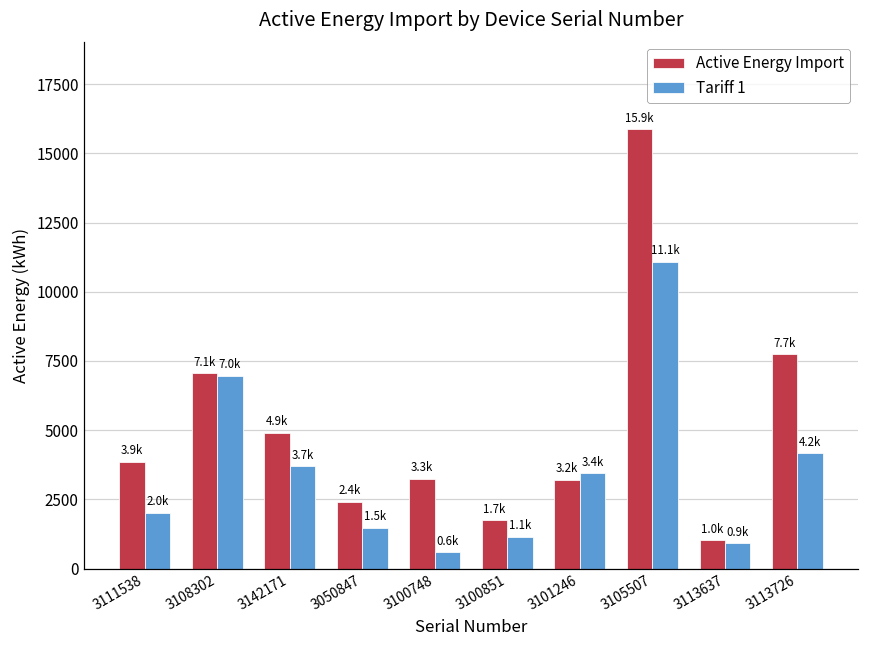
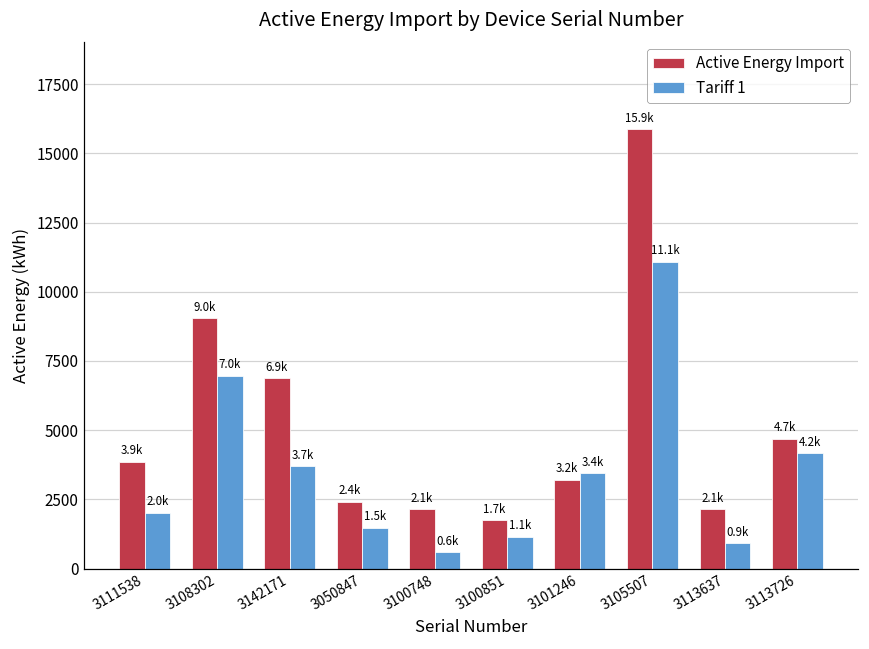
  {
    "Active Energy Import": {
      "3111538": "3.9k",
-     "3108302": "7.1k",
-     "3142171": "4.9k",
+     "3108302": "9.0k",
+     "3142171": "6.9k",
      "3050847": "2.4k",
-     "3100748": "3.3k",
+     "3100748": "2.1k",
      "3100851": "1.7k",
      "3101246": "3.2k",
      "3105507": "15.9k",
-     "3113637": "1.0k",
-     "3113726": "7.7k"
+     "3113637": "2.1k",
+     "3113726": "4.7k"
    },
    "Tariff 1": {
      "3111538": "2.0k",
      "3108302": "7.0k",
      "3142171": "3.7k",
      "3050847": "1.5k",
      "3100748": "0.6k",
      "3100851": "1.1k",
      "3101246": "3.4k",
      "3105507": "11.1k",
      "3113637": "0.9k",
      "3113726": "4.2k"
    }
  }
